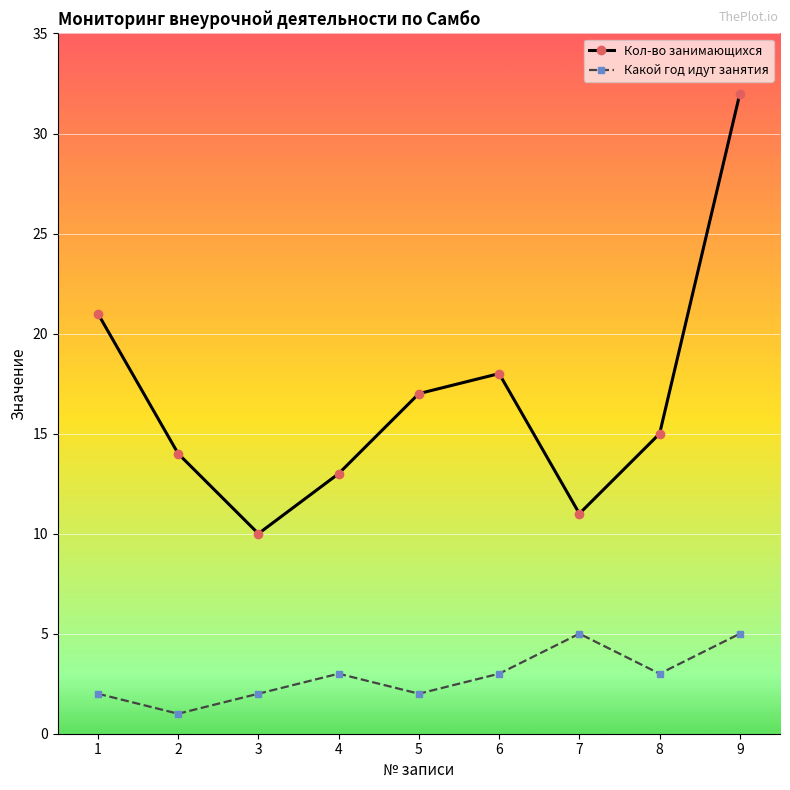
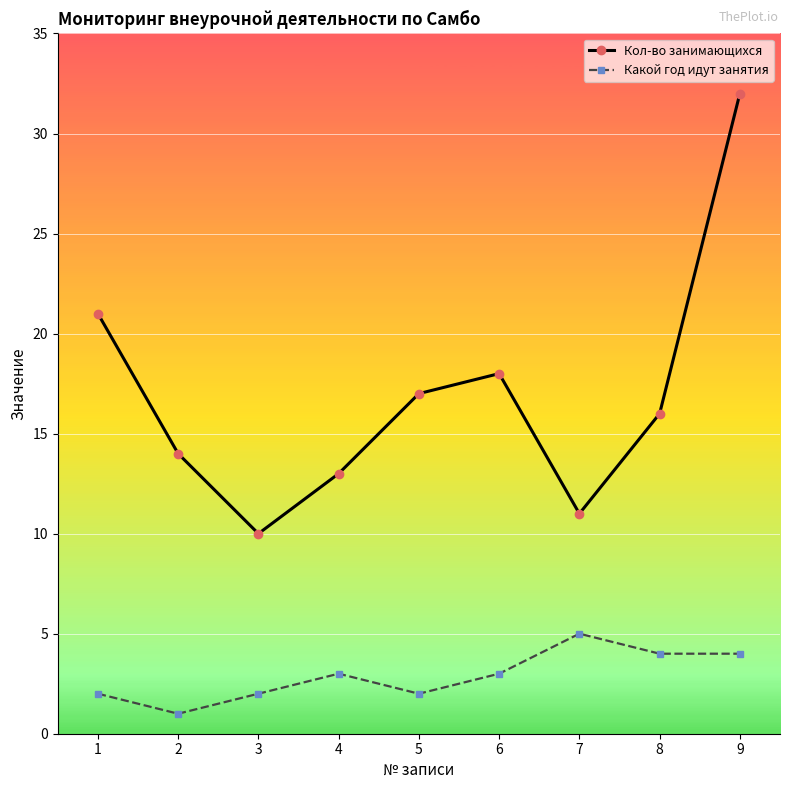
  {
    "Кол-во занимающихся": {
      "1": 21,
      "2": 14,
      "3": 10,
      "4": 13,
      "5": 17,
      "6": 18,
      "7": 11,
-     "8": 15,
+     "8": 16,
      "9": 32
    },
    "Какой год идут занятия": {
      "1": 2,
      "2": 1,
      "3": 2,
      "4": 3,
      "5": 2,
      "6": 3,
      "7": 5,
-     "8": 3,
-     "9": 5
+     "8": 4,
+     "9": 4
    }
  }
